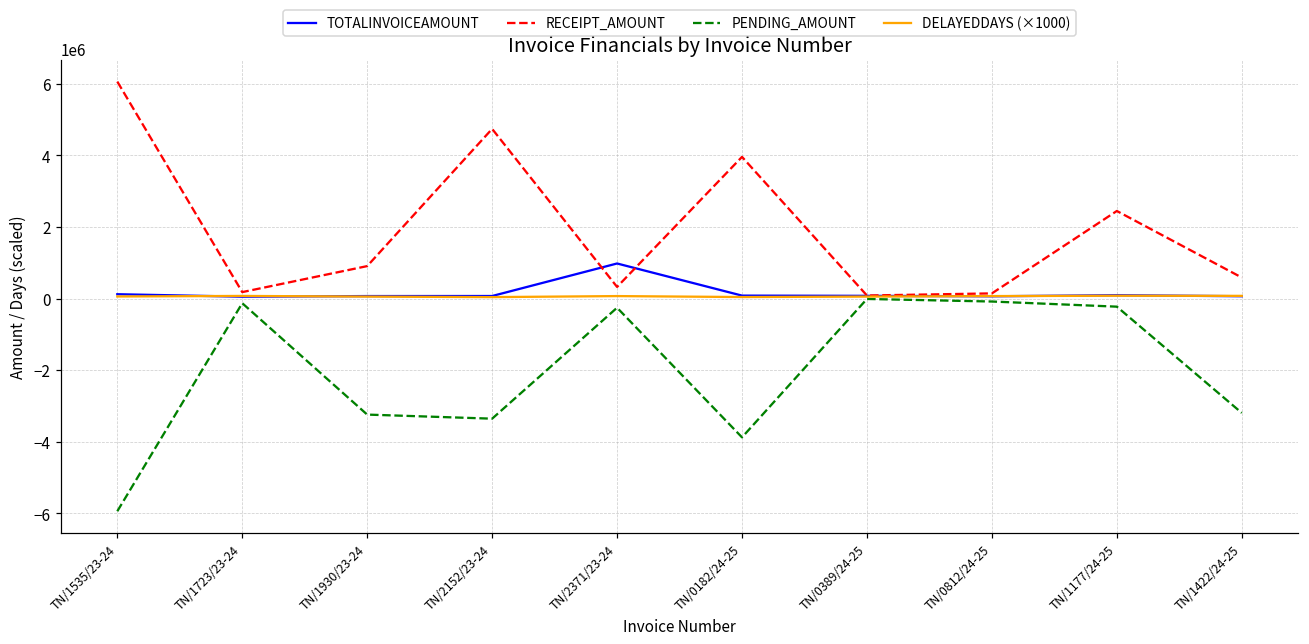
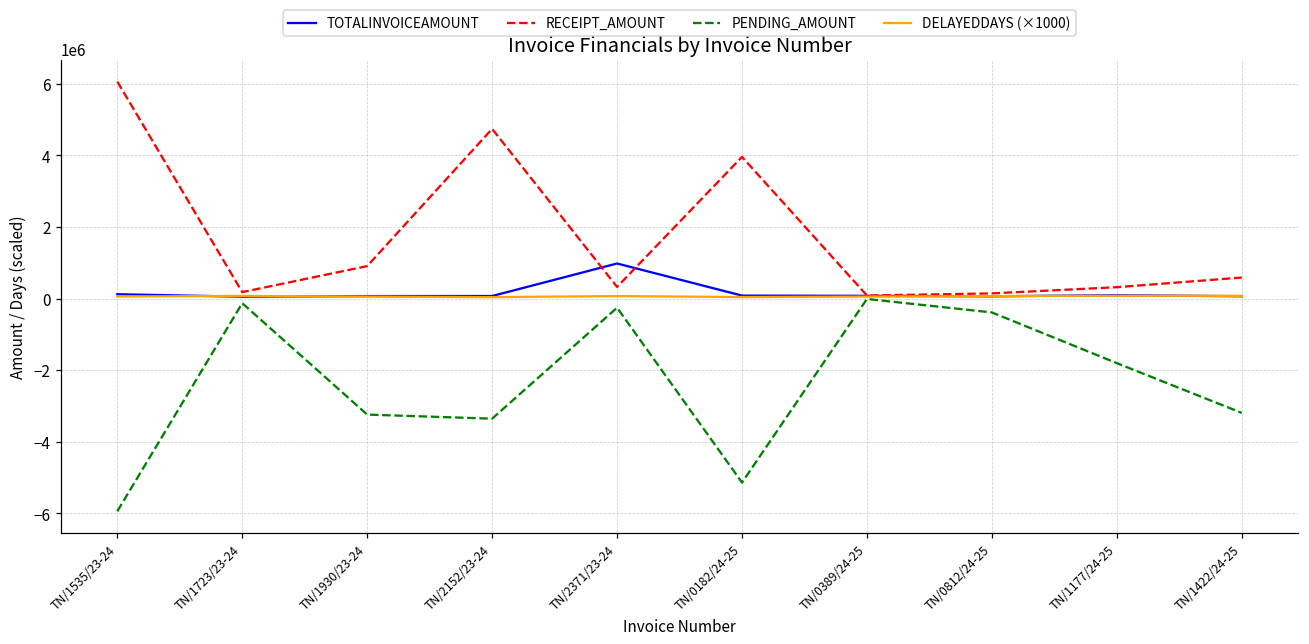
  {
    "TOTALINVOICEAMOUNT": {
      "TN/2371/23-24": 1000000
    },
    "RECEIPT_AMOUNT": {
      "TN/1535/23-24": 6100000,
      "TN/1723/23-24": 200000,
      "TN/1930/23-24": 900000,
      "TN/2152/23-24": 4700000,
      "TN/2371/23-24": 300000,
      "TN/0182/24-25": 4000000,
-     "TN/1177/24-25": 2400000,
+     "TN/1177/24-25": 300000,
      "TN/1422/24-25": 600000
    },
    "PENDING_AMOUNT": {
      "TN/1535/23-24": -5900000,
      "TN/1723/23-24": -100000,
      "TN/1930/23-24": -3200000,
      "TN/2152/23-24": -3400000,
      "TN/2371/23-24": -300000,
-     "TN/0182/24-25": -3900000,
-     "TN/0812/24-25": -100000,
-     "TN/1177/24-25": -200000,
+     "TN/0182/24-25": -5100000,
+     "TN/0812/24-25": -400000,
+     "TN/1177/24-25": -1800000,
      "TN/1422/24-25": -3200000
    },
    "DELAYEDDAYS (×1000)": {
      "TN/2371/23-24": 100000
    }
  }
